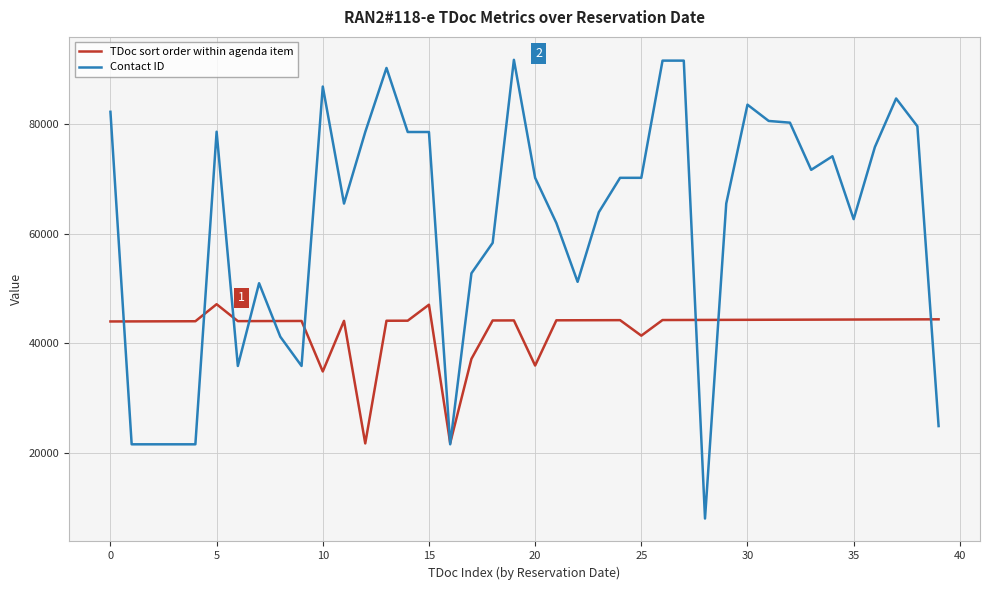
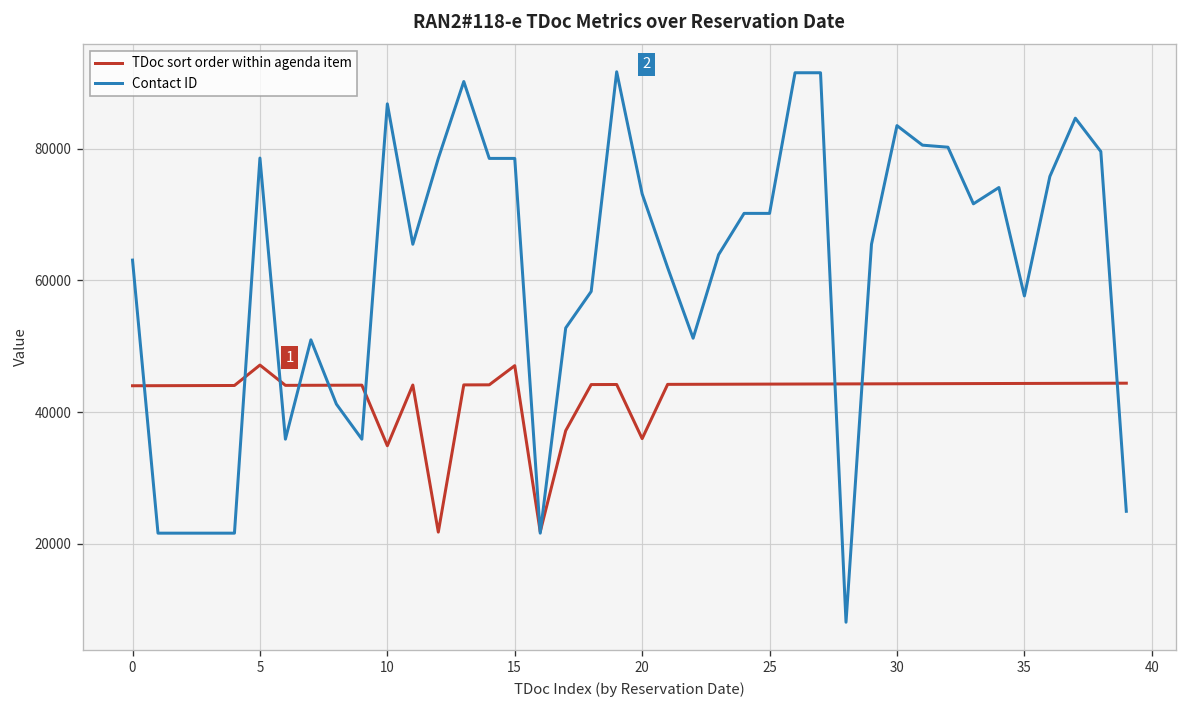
  {
    "TDoc sort order within agenda item": {
      "0": 44000,
      "5": 47000,
      "10": 35000,
      "15": 47000,
      "20": 36000,
-     "25": 41000,
+     "25": 44000,
      "30": 44000,
      "35": 44000
    },
    "Contact ID": {
-     "0": 82000,
+     "0": 63000,
      "5": 79000,
      "10": 87000,
      "15": 79000,
-     "20": 70000,
+     "20": 73000,
      "25": 70000,
      "30": 84000,
-     "35": 63000
+     "35": 58000
    }
  }
